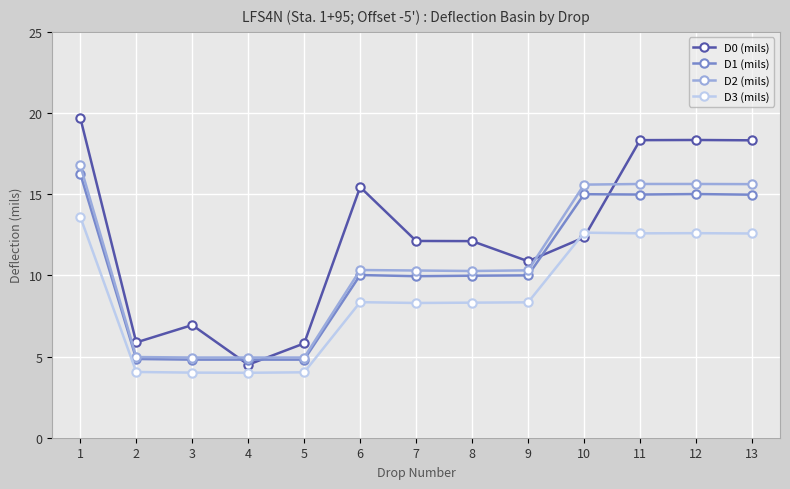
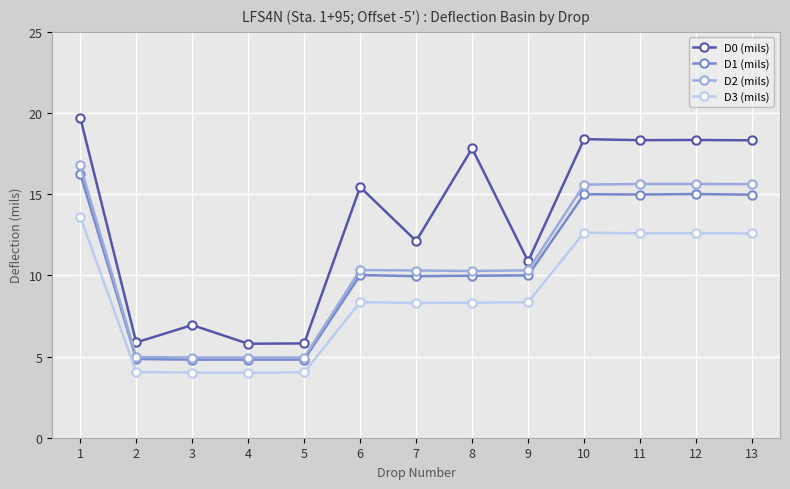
  {
    "D0 (mils)": {
      "1": 19.7,
      "2": 5.9,
      "3": 6.9,
-     "4": 4.5,
+     "4": 5.8,
      "5": 5.8,
      "6": 15.4,
      "7": 12.1,
-     "8": 12.1,
+     "8": 17.8,
      "9": 10.9,
-     "10": 12.3,
+     "10": 18.4,
      "11": 18.3,
      "12": 18.3,
      "13": 18.3
    }
  }
